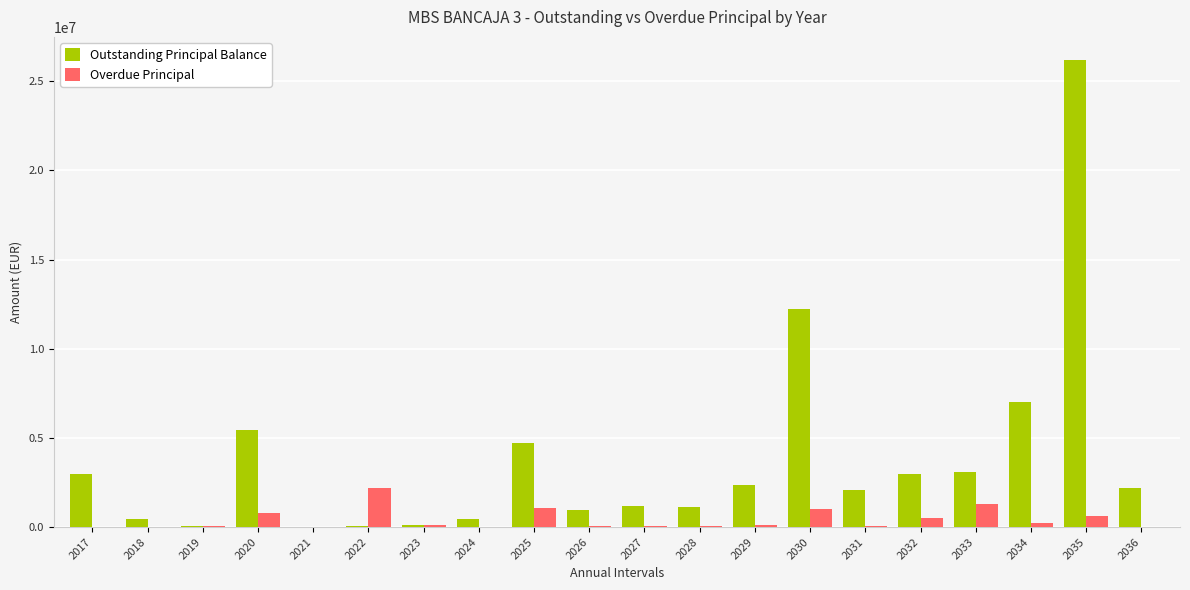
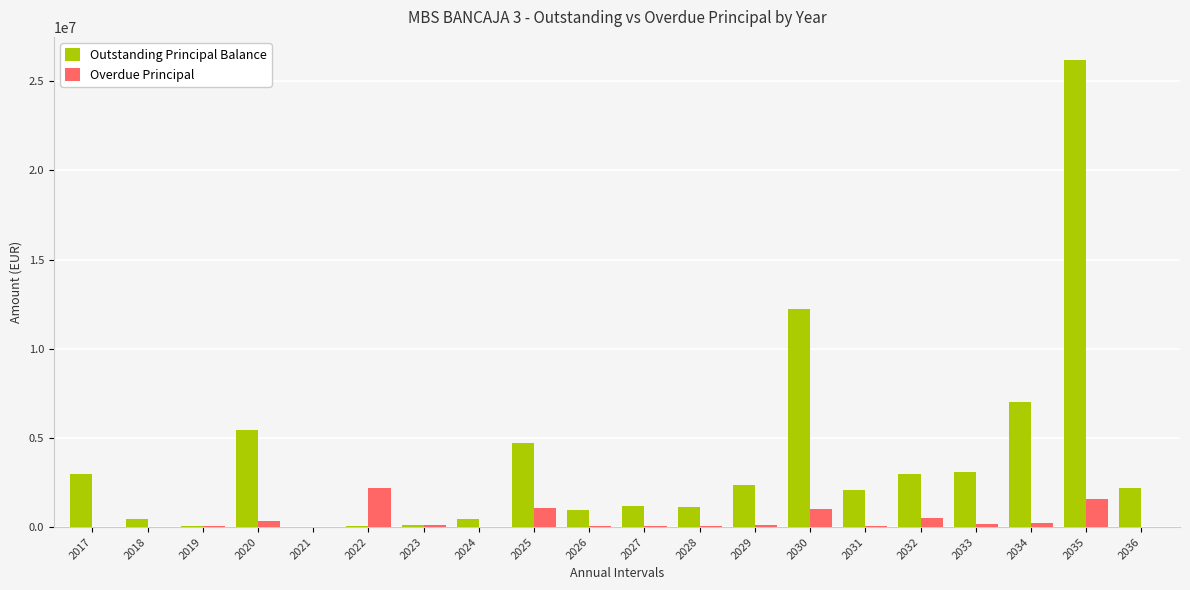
  {
    "Outstanding Principal Balance": {
      "2017": 3000000,
      "2018": 500000,
      "2020": 5400000,
      "2024": 400000,
      "2025": 4700000,
      "2026": 1000000,
      "2027": 1200000,
      "2028": 1100000,
      "2029": 2300000,
      "2030": 12200000,
      "2031": 2100000,
      "2032": 3000000,
      "2033": 3100000,
      "2034": 7000000,
      "2035": 26200000,
      "2036": 2200000
    },
    "Overdue Principal": {
-     "2020": 800000,
+     "2020": 300000,
      "2022": 2200000,
      "2025": 1000000,
      "2030": 1000000,
      "2032": 500000,
-     "2033": 1300000,
+     "2033": 200000,
      "2034": 200000,
-     "2035": 600000
+     "2035": 1600000
    }
  }
